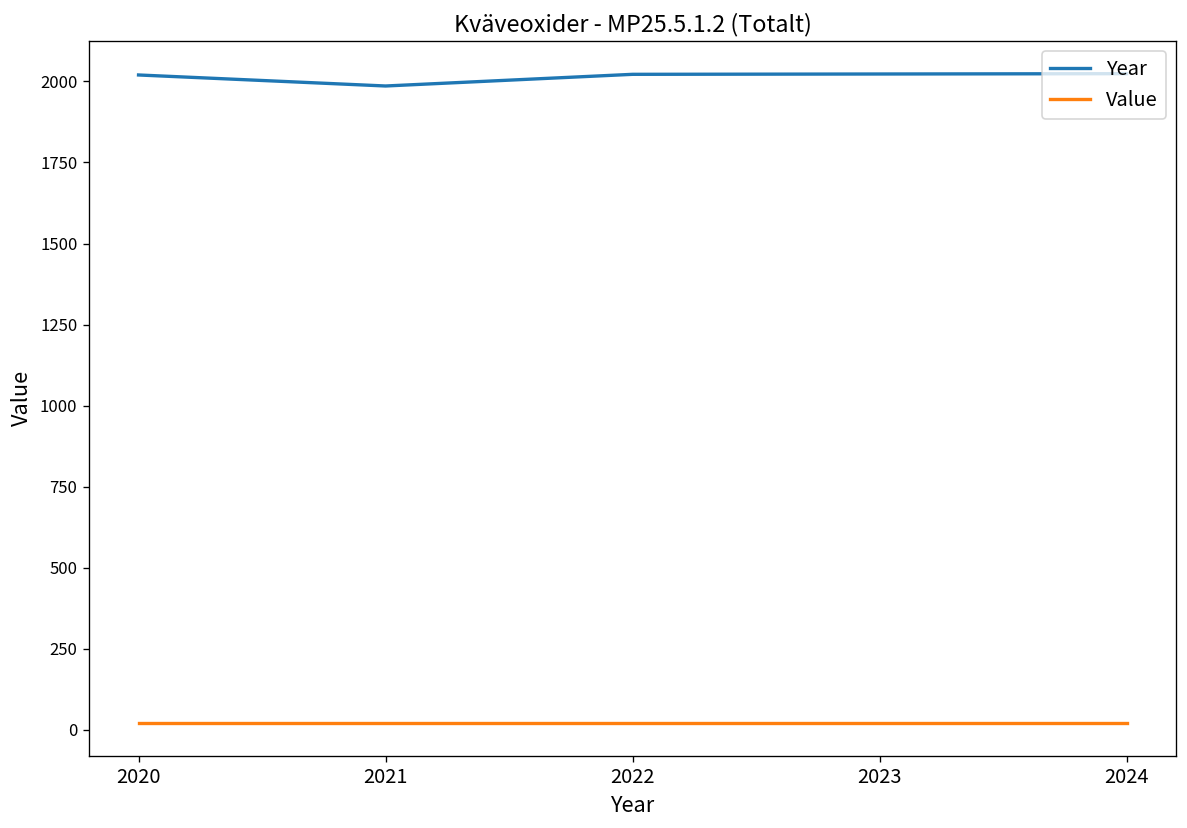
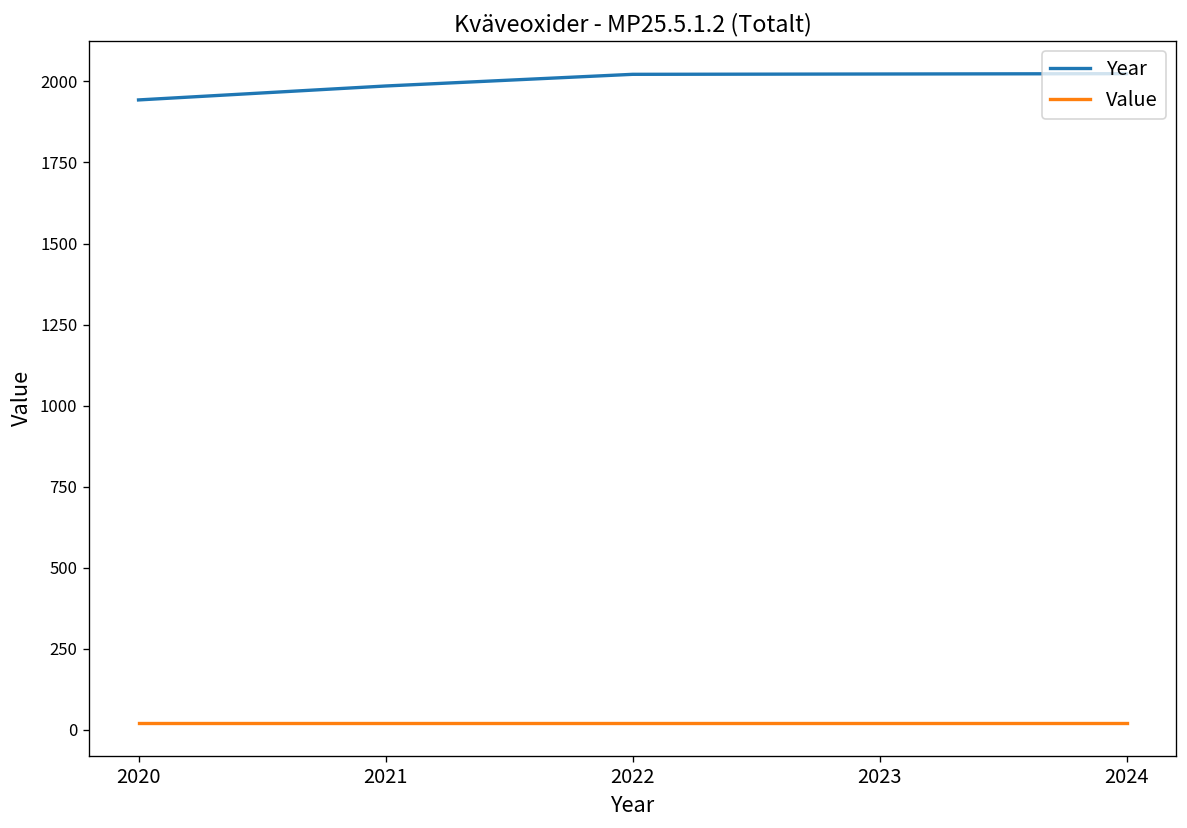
  {
    "Year": {
-     "2020": 2020,
+     "2020": 1940,
      "2021": 1990,
      "2022": 2020,
      "2023": 2020
    },
    "Value": {
      "2020": 20,
      "2021": 20,
      "2022": 20,
      "2023": 20,
      "2024": 20
    }
  }
